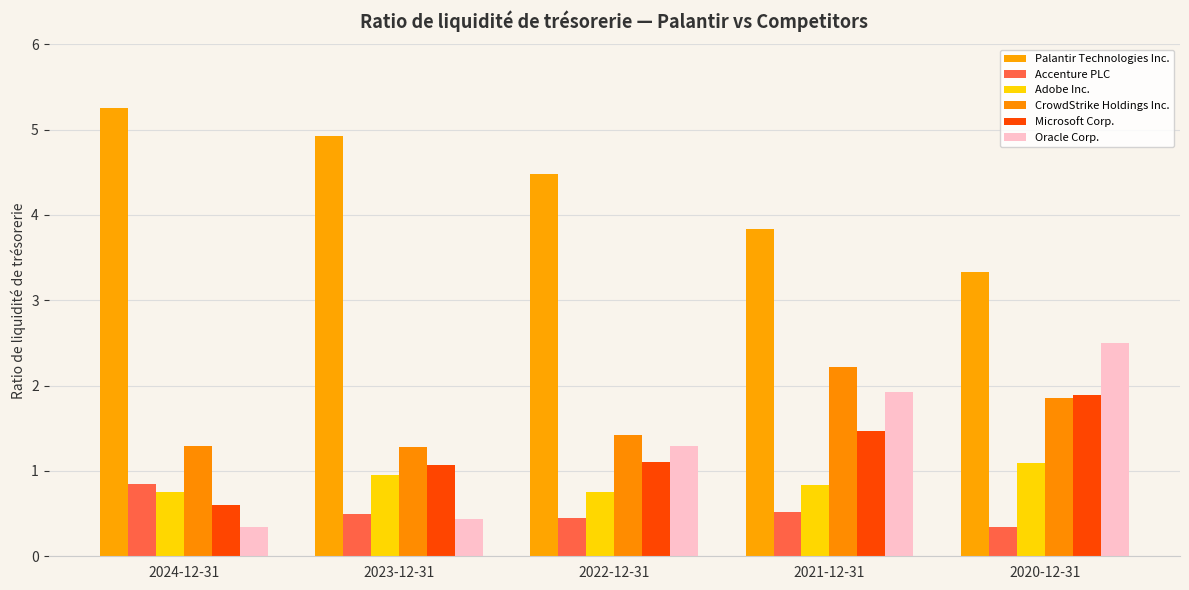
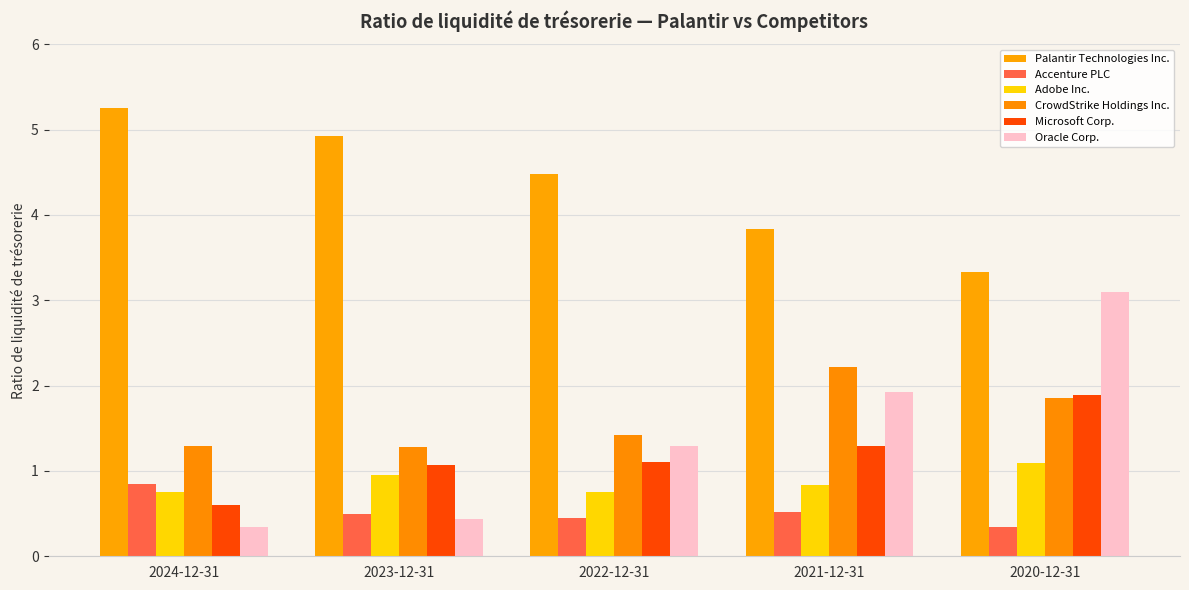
  {
    "Accenture PLC": {
      "2024-12-31": 0.9,
      "2023-12-31": 0.5,
      "2022-12-31": 0.5,
      "2021-12-31": 0.5,
      "2020-12-31": 0.3
    },
    "Microsoft Corp.": {
      "2024-12-31": 0.6,
      "2023-12-31": 1.1,
      "2022-12-31": 1.1,
-     "2021-12-31": 1.5,
+     "2021-12-31": 1.3,
      "2020-12-31": 1.9
    },
    "Oracle Corp.": {
      "2024-12-31": 0.3,
      "2023-12-31": 0.4,
      "2022-12-31": 1.3,
      "2021-12-31": 1.9,
-     "2020-12-31": 2.5
+     "2020-12-31": 3.1
    }
  }
